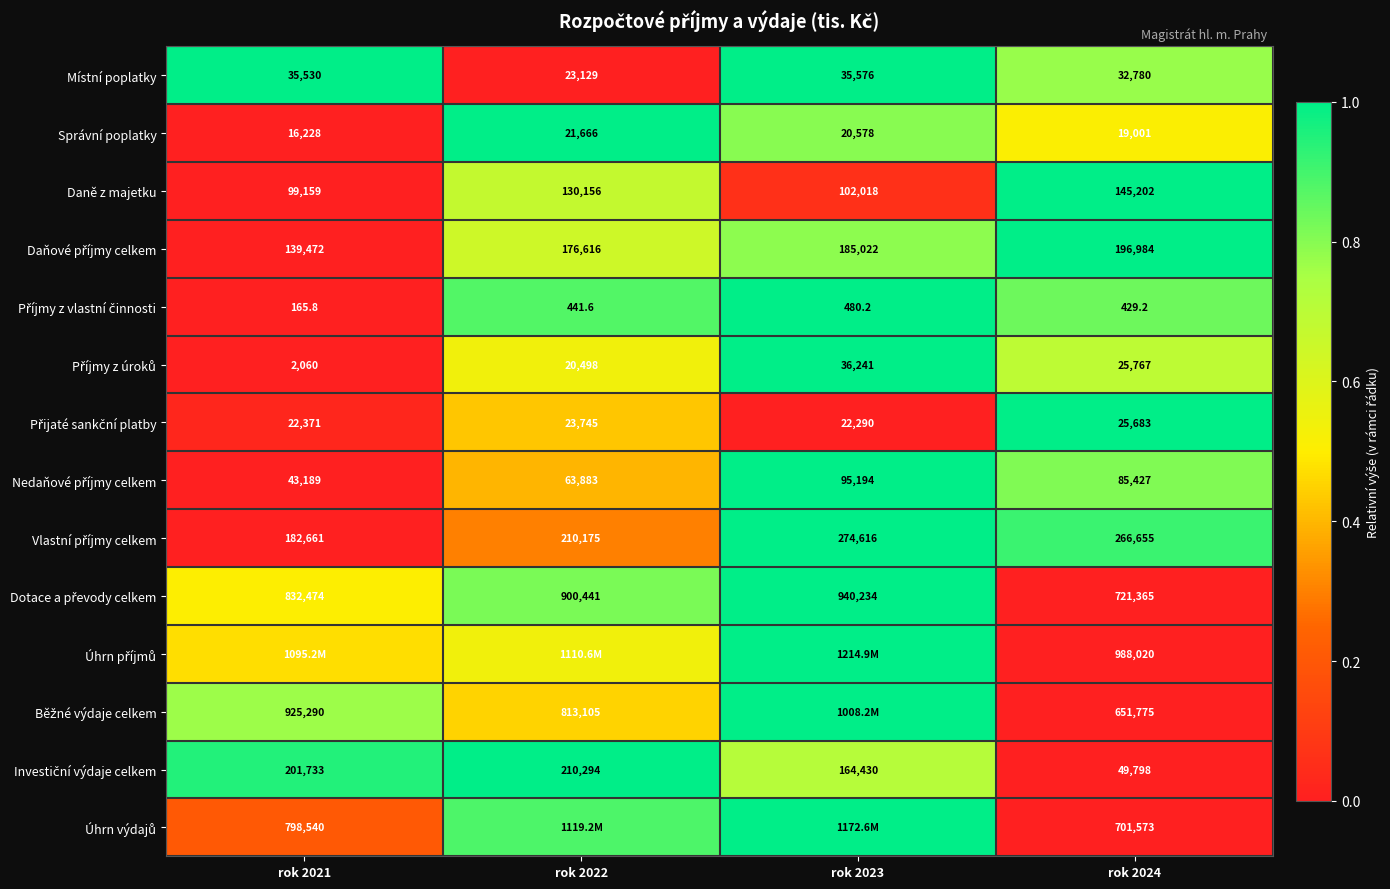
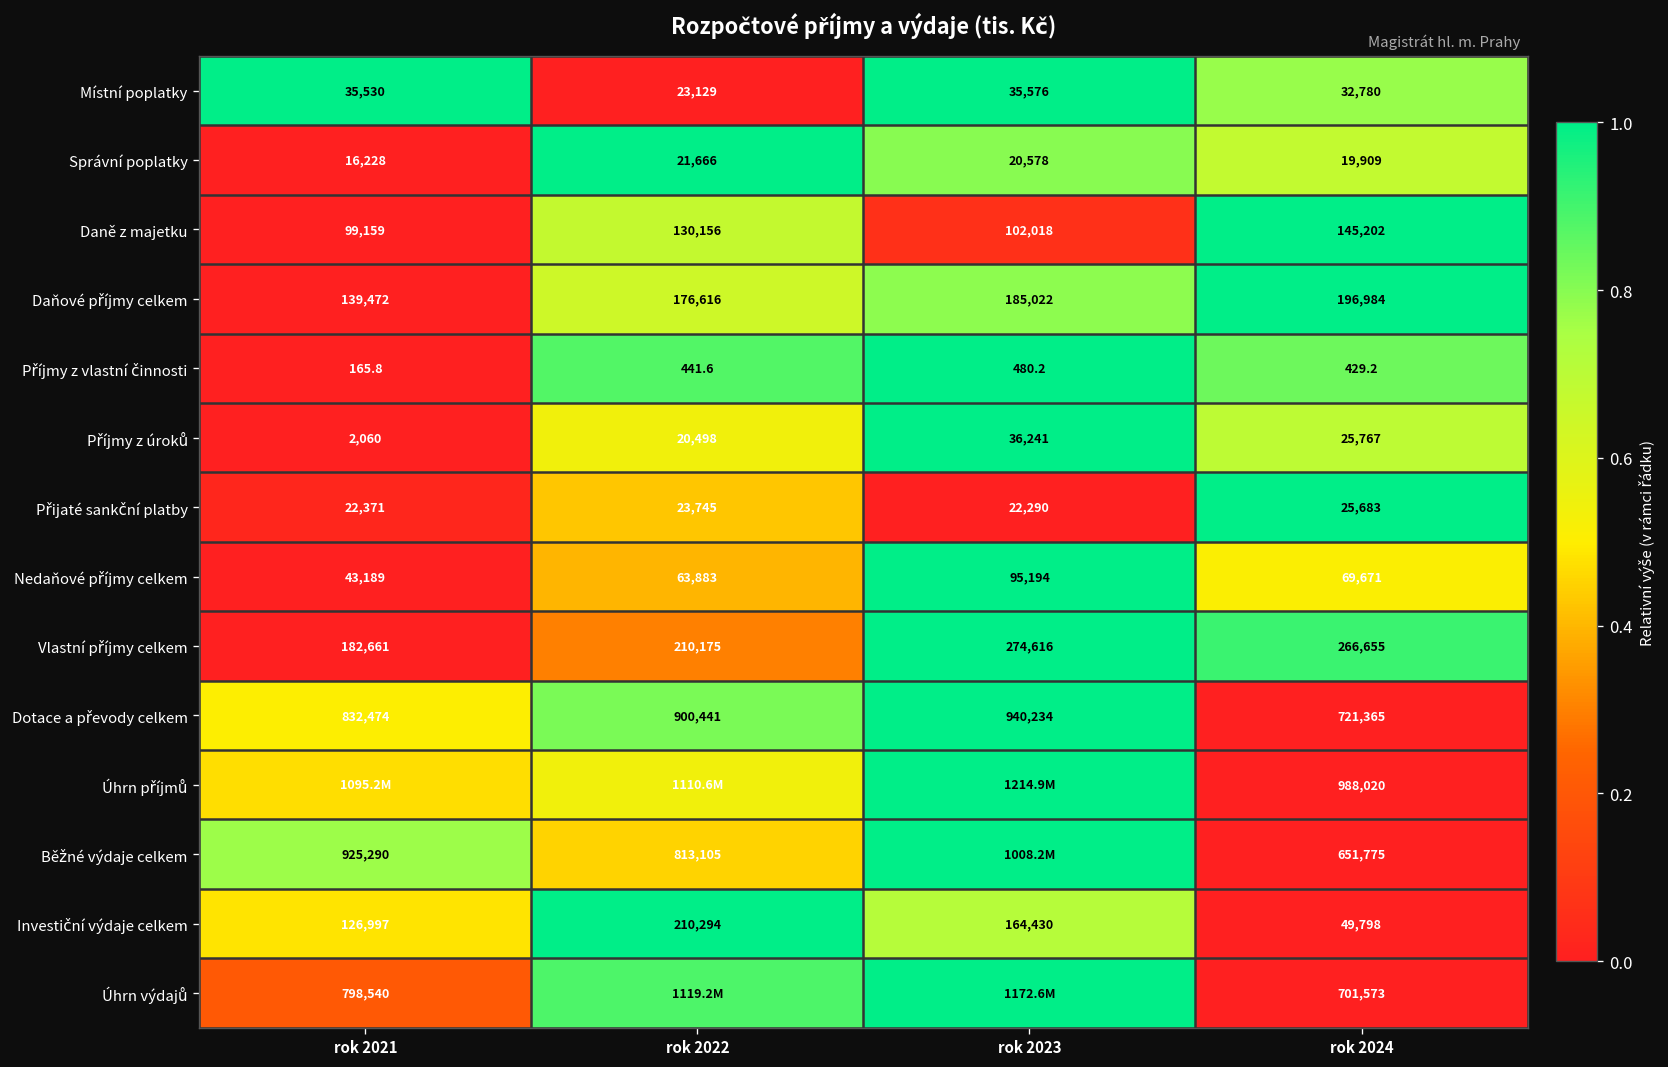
  {
    "Místní poplatky": {
      "rok 2021": "35,530",
      "rok 2022": "23,129",
      "rok 2023": "35,576",
      "rok 2024": "32,780"
    },
    "Správní poplatky": {
      "rok 2021": "16,228",
      "rok 2022": "21,666",
      "rok 2023": "20,578",
-     "rok 2024": "19,001"
+     "rok 2024": "19,909"
    },
    "Daně z majetku": {
      "rok 2021": "99,159",
      "rok 2022": "130,156",
      "rok 2023": "102,018",
      "rok 2024": "145,202"
    },
    "Daňové příjmy celkem": {
      "rok 2021": "139,472",
      "rok 2022": "176,616",
      "rok 2023": "185,022",
      "rok 2024": "196,984"
    },
    "Příjmy z vlastní činnosti": {
      "rok 2021": "165.8",
      "rok 2022": "441.6",
      "rok 2023": "480.2",
      "rok 2024": "429.2"
    },
    "Příjmy z úroků": {
      "rok 2021": "2,060",
      "rok 2022": "20,498",
      "rok 2023": "36,241",
      "rok 2024": "25,767"
    },
    "Přijaté sankční platby": {
      "rok 2021": "22,371",
      "rok 2022": "23,745",
      "rok 2023": "22,290",
      "rok 2024": "25,683"
    },
    "Nedaňové příjmy celkem": {
      "rok 2021": "43,189",
      "rok 2022": "63,883",
      "rok 2023": "95,194",
-     "rok 2024": "85,427"
+     "rok 2024": "69,671"
    },
    "Vlastní příjmy celkem": {
      "rok 2021": "182,661",
      "rok 2022": "210,175",
      "rok 2023": "274,616",
      "rok 2024": "266,655"
    },
    "Dotace a převody celkem": {
      "rok 2021": "832,474",
      "rok 2022": "900,441",
      "rok 2023": "940,234",
      "rok 2024": "721,365"
    },
    "Úhrn příjmů": {
      "rok 2021": "1095.2M",
      "rok 2022": "1110.6M",
      "rok 2023": "1214.9M",
      "rok 2024": "988,020"
    },
    "Běžné výdaje celkem": {
      "rok 2021": "925,290",
      "rok 2022": "813,105",
      "rok 2023": "1008.2M",
      "rok 2024": "651,775"
    },
    "Investiční výdaje celkem": {
-     "rok 2021": "201,733",
+     "rok 2021": "126,997",
      "rok 2022": "210,294",
      "rok 2023": "164,430",
      "rok 2024": "49,798"
    },
    "Úhrn výdajů": {
      "rok 2021": "798,540",
      "rok 2022": "1119.2M",
      "rok 2023": "1172.6M",
      "rok 2024": "701,573"
    }
  }
